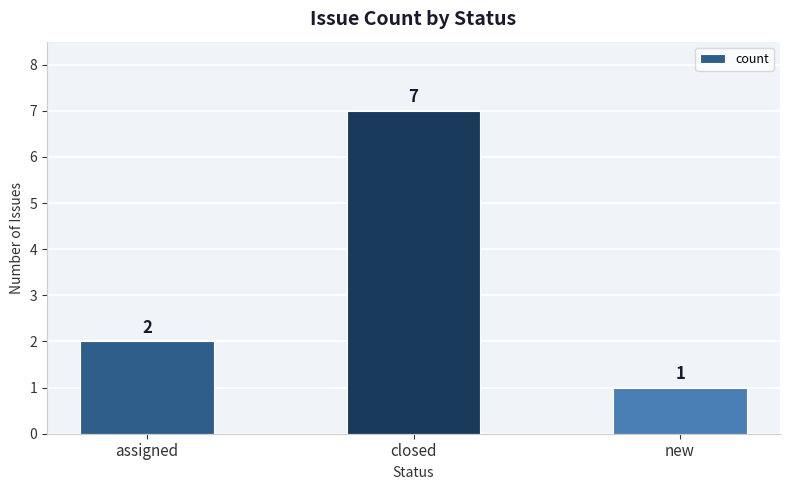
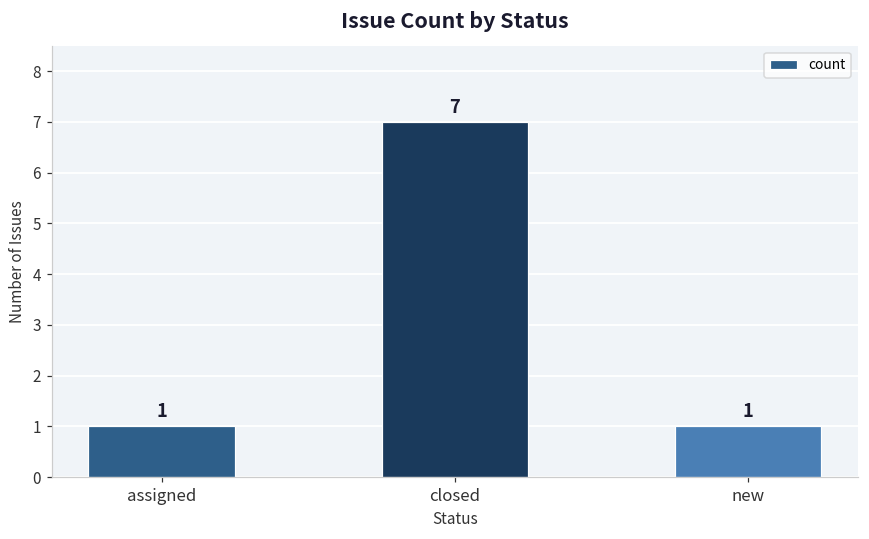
  {
-   "assigned": 2,
+   "assigned": 1,
    "closed": 7,
    "new": 1
  }
